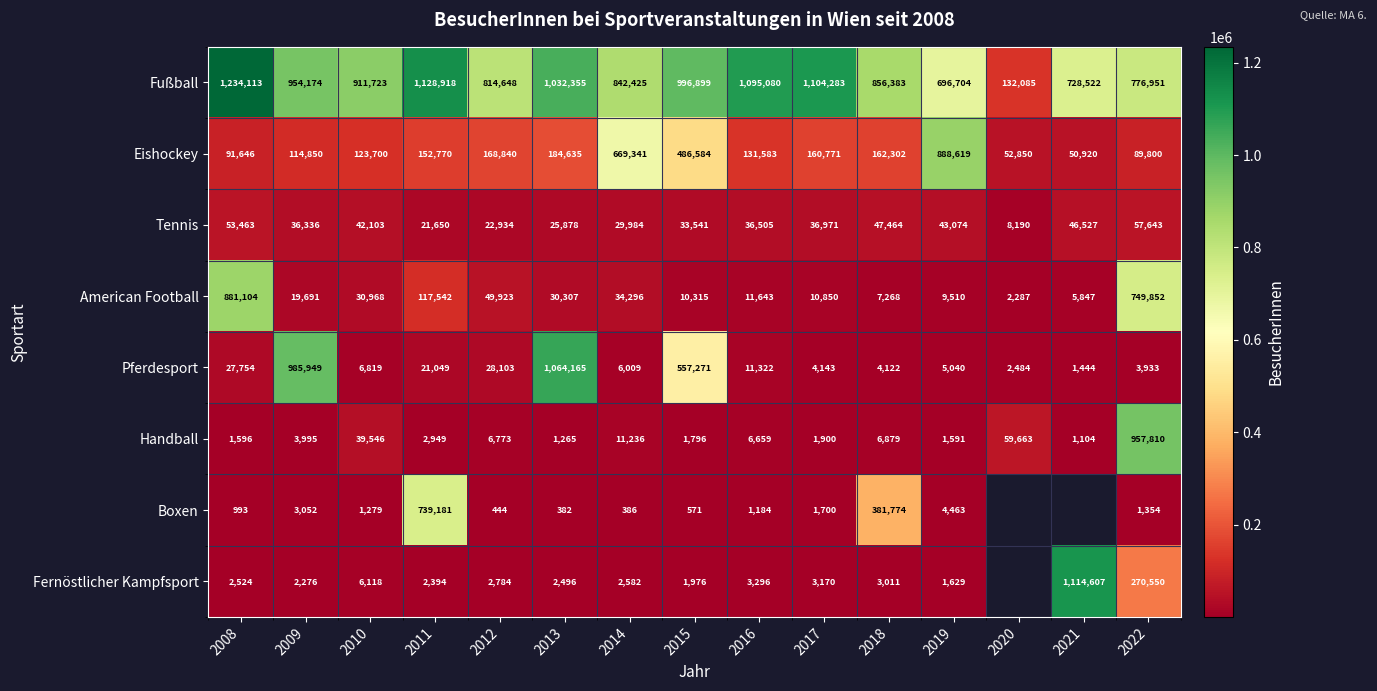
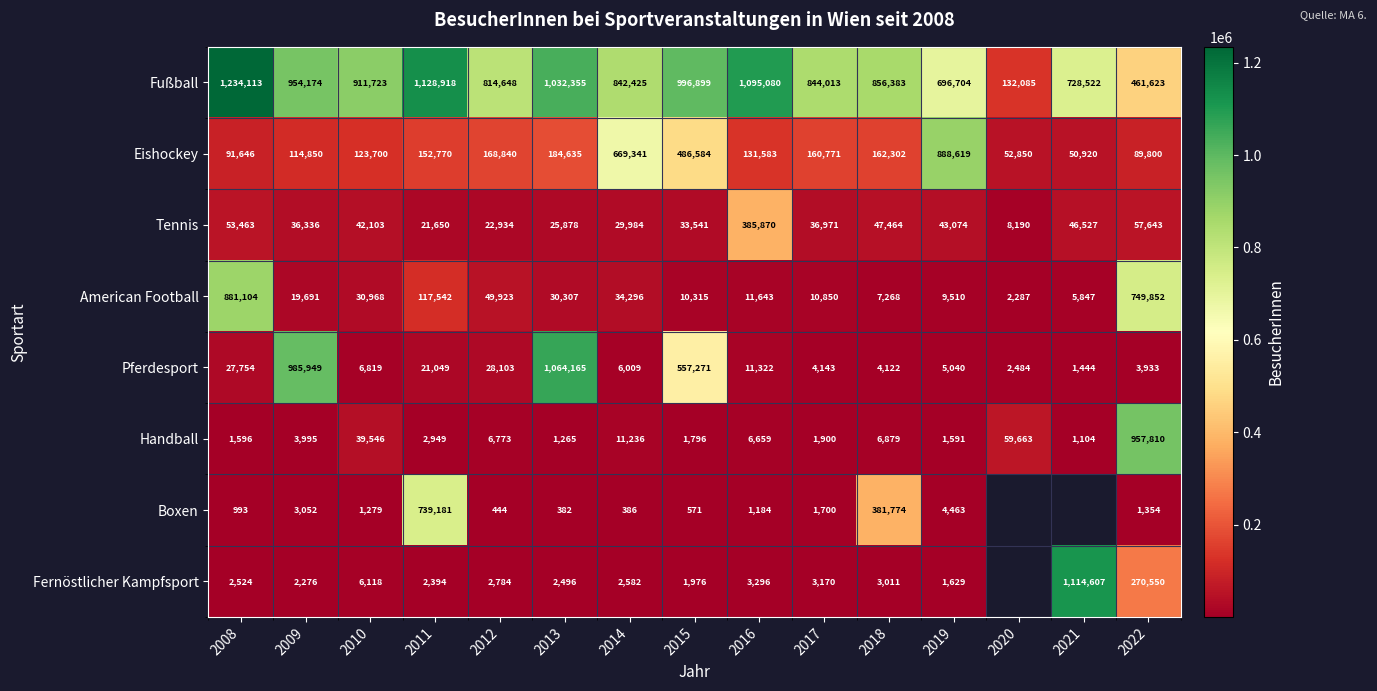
  {
    "Fußball": {
      "2008": "1,234,113",
      "2009": "954,174",
      "2010": "911,723",
      "2011": "1,128,918",
      "2012": "814,648",
      "2013": "1,032,355",
      "2014": "842,425",
      "2015": "996,899",
      "2016": "1,095,080",
-     "2017": "1,104,283",
+     "2017": "844,013",
      "2018": "856,383",
      "2019": "696,704",
      "2020": "132,085",
      "2021": "728,522",
-     "2022": "776,951"
+     "2022": "461,623"
    },
    "Eishockey": {
      "2008": "91,646",
      "2009": "114,850",
      "2010": "123,700",
      "2011": "152,770",
      "2012": "168,840",
      "2013": "184,635",
      "2014": "669,341",
      "2015": "486,584",
      "2016": "131,583",
      "2017": "160,771",
      "2018": "162,302",
      "2019": "888,619",
      "2020": "52,850",
      "2021": "50,920",
      "2022": "89,800"
    },
    "Tennis": {
      "2008": "53,463",
      "2009": "36,336",
      "2010": "42,103",
      "2011": "21,650",
      "2012": "22,934",
      "2013": "25,878",
      "2014": "29,984",
      "2015": "33,541",
-     "2016": "36,505",
+     "2016": "385,870",
      "2017": "36,971",
      "2018": "47,464",
      "2019": "43,074",
      "2020": "8,190",
      "2021": "46,527",
      "2022": "57,643"
    },
    "American Football": {
      "2008": "881,104",
      "2009": "19,691",
      "2010": "30,968",
      "2011": "117,542",
      "2012": "49,923",
      "2013": "30,307",
      "2014": "34,296",
      "2015": "10,315",
      "2016": "11,643",
      "2017": "10,850",
      "2018": "7,268",
      "2019": "9,510",
      "2020": "2,287",
      "2021": "5,847",
      "2022": "749,852"
    },
    "Pferdesport": {
      "2008": "27,754",
      "2009": "985,949",
      "2010": "6,819",
      "2011": "21,049",
      "2012": "28,103",
      "2013": "1,064,165",
      "2014": "6,009",
      "2015": "557,271",
      "2016": "11,322",
      "2017": "4,143",
      "2018": "4,122",
      "2019": "5,040",
      "2020": "2,484",
      "2021": "1,444",
      "2022": "3,933"
    },
    "Handball": {
      "2008": "1,596",
      "2009": "3,995",
      "2010": "39,546",
      "2011": "2,949",
      "2012": "6,773",
      "2013": "1,265",
      "2014": "11,236",
      "2015": "1,796",
      "2016": "6,659",
      "2017": "1,900",
      "2018": "6,879",
      "2019": "1,591",
      "2020": "59,663",
      "2021": "1,104",
      "2022": "957,810"
    },
    "Boxen": {
      "2008": "993",
      "2009": "3,052",
      "2010": "1,279",
      "2011": "739,181",
      "2012": "444",
      "2013": "382",
      "2014": "386",
      "2015": "571",
      "2016": "1,184",
      "2017": "1,700",
      "2018": "381,774",
      "2019": "4,463",
      "2022": "1,354"
    },
    "Fernöstlicher Kampfsport": {
      "2008": "2,524",
      "2009": "2,276",
      "2010": "6,118",
      "2011": "2,394",
      "2012": "2,784",
      "2013": "2,496",
      "2014": "2,582",
      "2015": "1,976",
      "2016": "3,296",
      "2017": "3,170",
      "2018": "3,011",
      "2019": "1,629",
      "2021": "1,114,607",
      "2022": "270,550"
    }
  }
